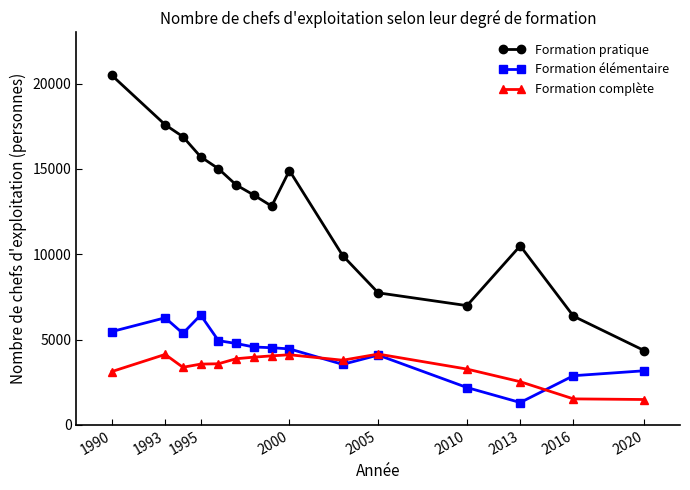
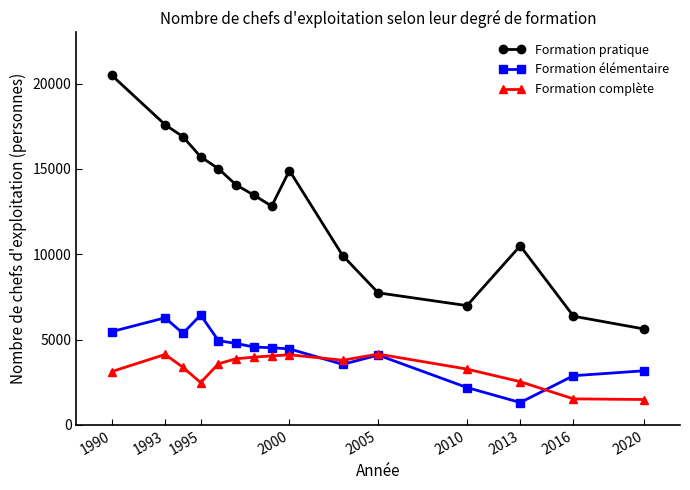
  {
    "Formation pratique": {
      "1990": 20500,
      "1993": 17600,
      "1995": 15700,
      "2000": 14900,
      "2005": 7700,
      "2010": 7000,
      "2013": 10500,
      "2016": 6400,
-     "2020": 4400
+     "2020": 5600
    },
    "Formation élémentaire": {
      "1990": 5500,
      "1993": 6300,
      "1995": 6400,
      "2000": 4500,
      "2010": 2200,
      "2013": 1300,
      "2016": 2900,
      "2020": 3200
    },
    "Formation complète": {
      "1990": 3100,
      "1993": 4100,
-     "1995": 3600,
+     "1995": 2500,
      "2000": 4100,
      "2010": 3300,
      "2013": 2500,
      "2016": 1500,
      "2020": 1500
    }
  }
